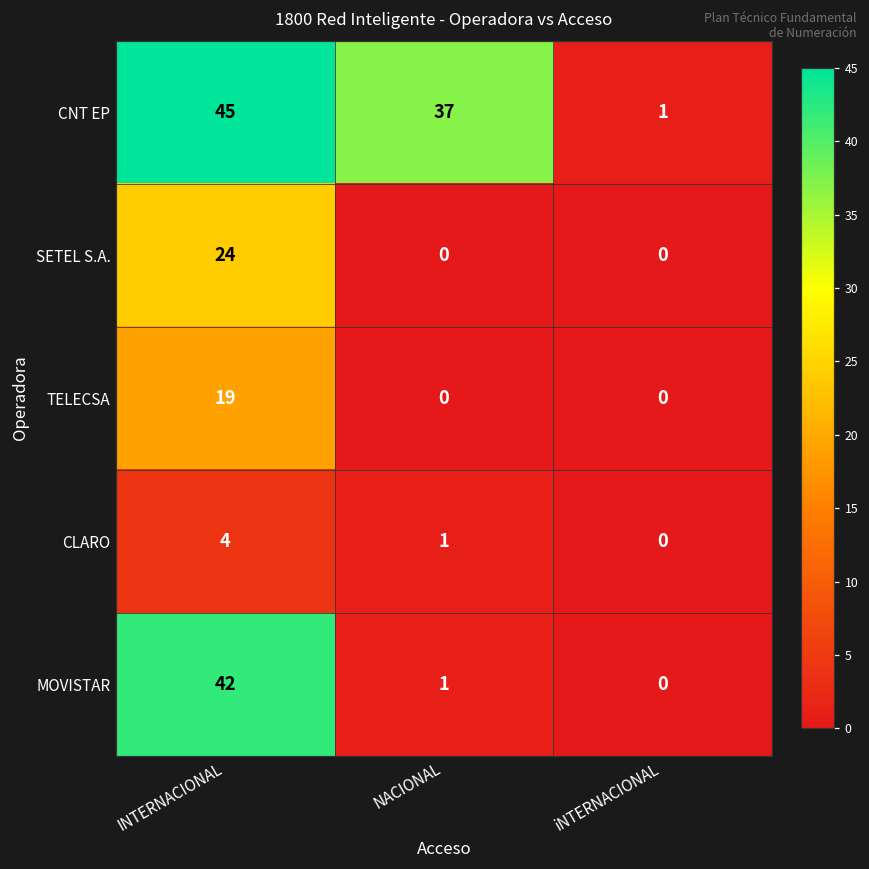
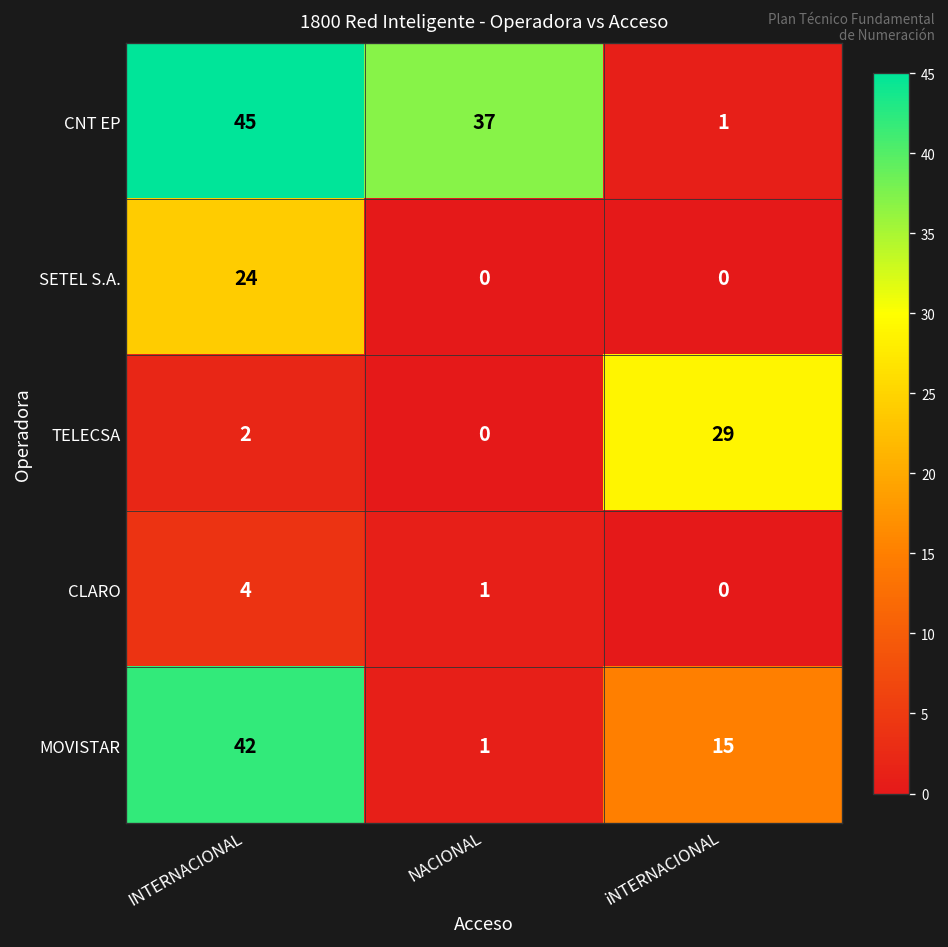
  {
    "CNT EP": {
      "INTERNACIONAL": 45,
      "NACIONAL": 37,
      "iNTERNACIONAL": 1
    },
    "SETEL S.A.": {
      "INTERNACIONAL": 24,
      "NACIONAL": 0,
      "iNTERNACIONAL": 0
    },
    "TELECSA": {
-     "INTERNACIONAL": 19,
+     "INTERNACIONAL": 2,
      "NACIONAL": 0,
-     "iNTERNACIONAL": 0
+     "iNTERNACIONAL": 29
    },
    "CLARO": {
      "INTERNACIONAL": 4,
      "NACIONAL": 1,
      "iNTERNACIONAL": 0
    },
    "MOVISTAR": {
      "INTERNACIONAL": 42,
      "NACIONAL": 1,
-     "iNTERNACIONAL": 0
+     "iNTERNACIONAL": 15
    }
  }
